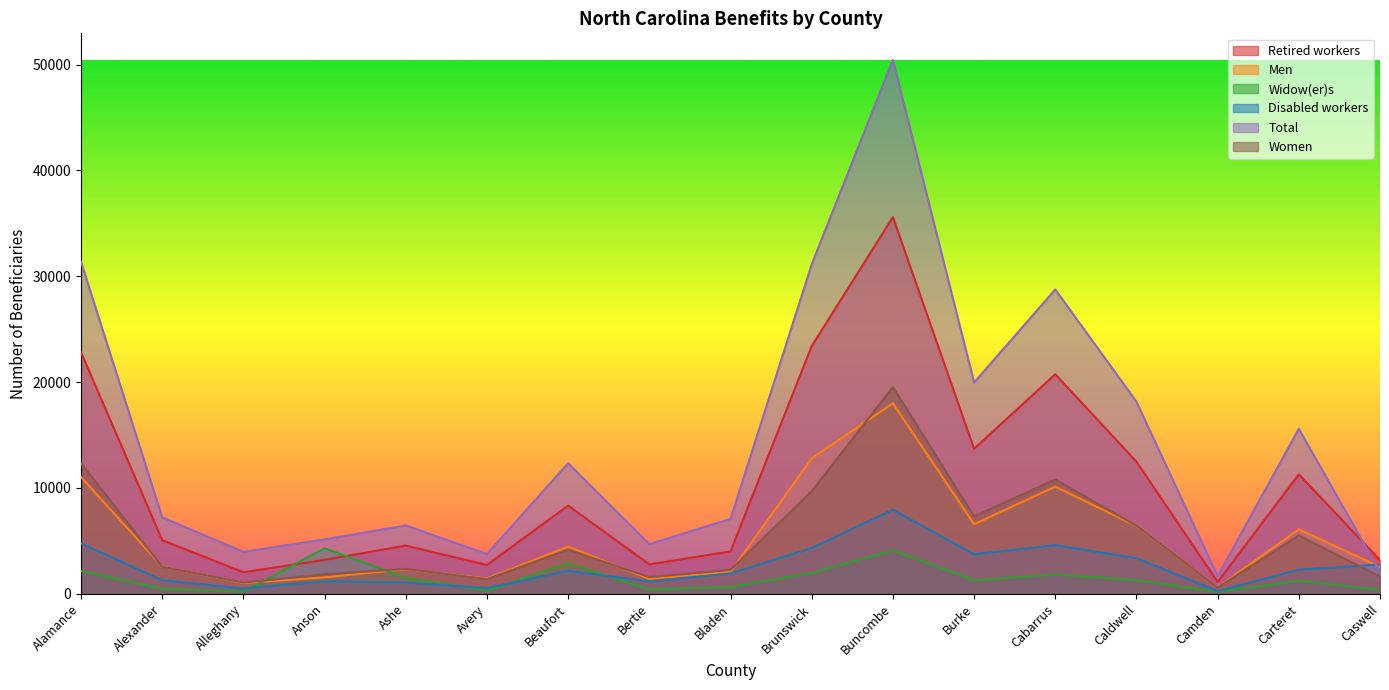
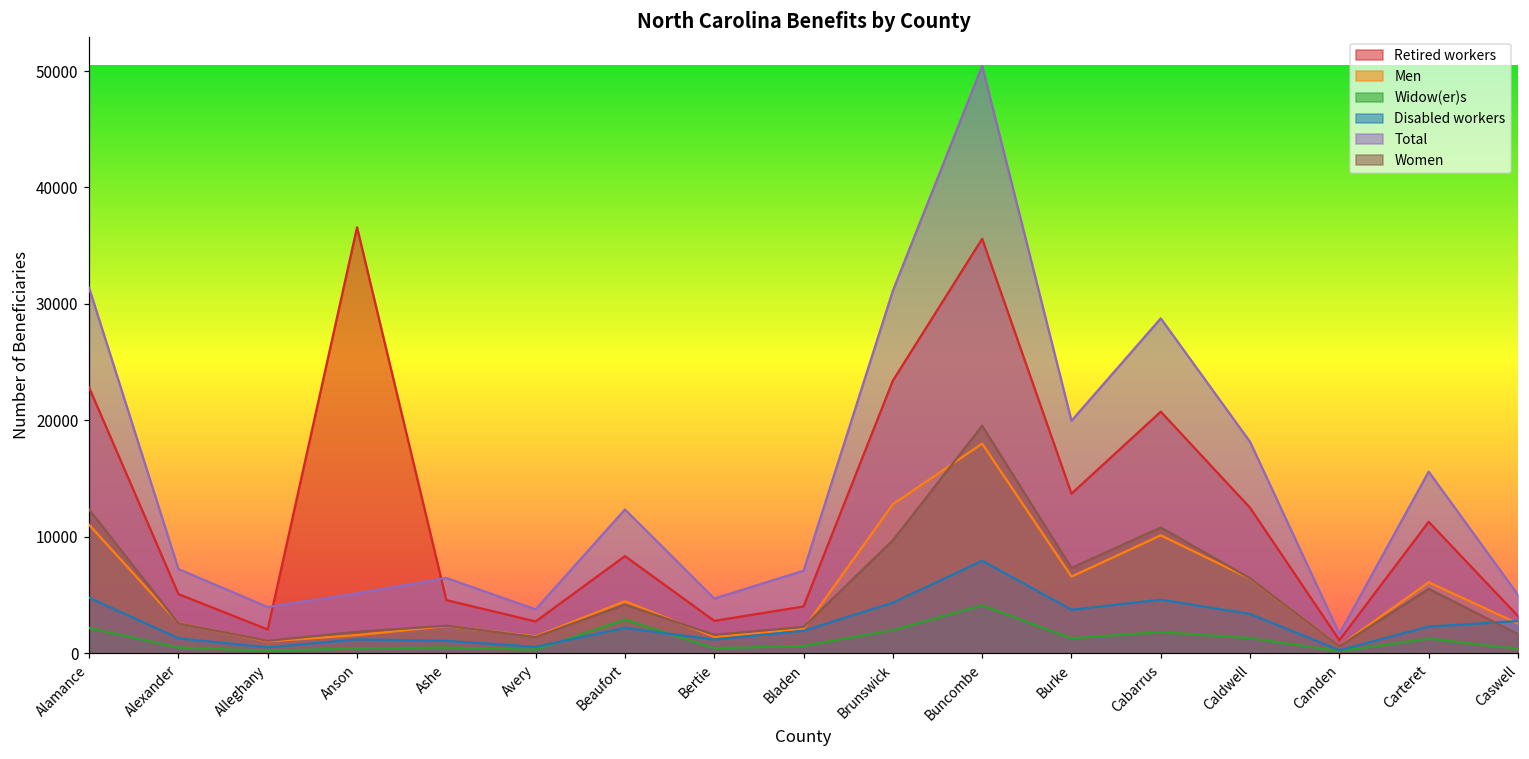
  {
    "Retired workers": {
      "Alamance": 22800,
      "Alexander": 5100,
      "Alleghany": 2000,
-     "Anson": 3200,
+     "Anson": 36600,
      "Ashe": 4600,
      "Avery": 2700,
      "Beaufort": 8300,
      "Bertie": 2800,
      "Bladen": 4000,
      "Brunswick": 23400,
      "Buncombe": 35600,
      "Burke": 13700,
      "Cabarrus": 20700,
      "Caldwell": 12500,
      "Camden": 1100,
      "Carteret": 11300,
      "Caswell": 3200
    },
    "Men": {
      "Alamance": 11000,
      "Anson": 1600,
      "Beaufort": 4500,
      "Brunswick": 12800,
      "Buncombe": 18000,
      "Burke": 6600,
      "Cabarrus": 10100,
      "Carteret": 6100
    },
    "Widow(er)s": {
      "Alamance": 2200,
      "Alexander": 500,
      "Alleghany": 200,
-     "Anson": 4300,
-     "Ashe": 1500,
+     "Anson": 400,
+     "Ashe": 500,
      "Avery": 300,
      "Beaufort": 2900,
      "Bertie": 400,
      "Bladen": 600,
      "Brunswick": 2000,
      "Buncombe": 4100,
      "Burke": 1300,
      "Cabarrus": 1800,
      "Caldwell": 1300,
      "Carteret": 1200,
      "Caswell": 400
    },
    "Disabled workers": {
      "Alamance": 4800,
      "Alexander": 1300,
      "Alleghany": 500,
      "Anson": 1200,
      "Ashe": 1100,
      "Avery": 500,
      "Beaufort": 2200,
      "Bertie": 1200,
      "Brunswick": 4300,
      "Buncombe": 7900,
      "Burke": 3700,
      "Cabarrus": 4600,
      "Caldwell": 3400,
      "Carteret": 2300
    },
    "Total": {
      "Alamance": 31400,
      "Alexander": 7200,
      "Alleghany": 4000,
      "Anson": 5100,
      "Ashe": 6500,
      "Avery": 3800,
      "Beaufort": 12300,
      "Bertie": 4700,
      "Bladen": 7100,
      "Brunswick": 31100,
      "Buncombe": 50400,
      "Burke": 20000,
      "Cabarrus": 28800,
      "Caldwell": 18100,
      "Camden": 1700,
      "Carteret": 15600,
-     "Caswell": 2100
+     "Caswell": 5000
    },
    "Women": {
      "Alamance": 12300,
      "Anson": 1800,
      "Beaufort": 4200,
      "Brunswick": 9700,
      "Buncombe": 19500,
      "Burke": 7300,
      "Cabarrus": 10800,
      "Carteret": 5500,
      "Caswell": 1600
    }
  }
